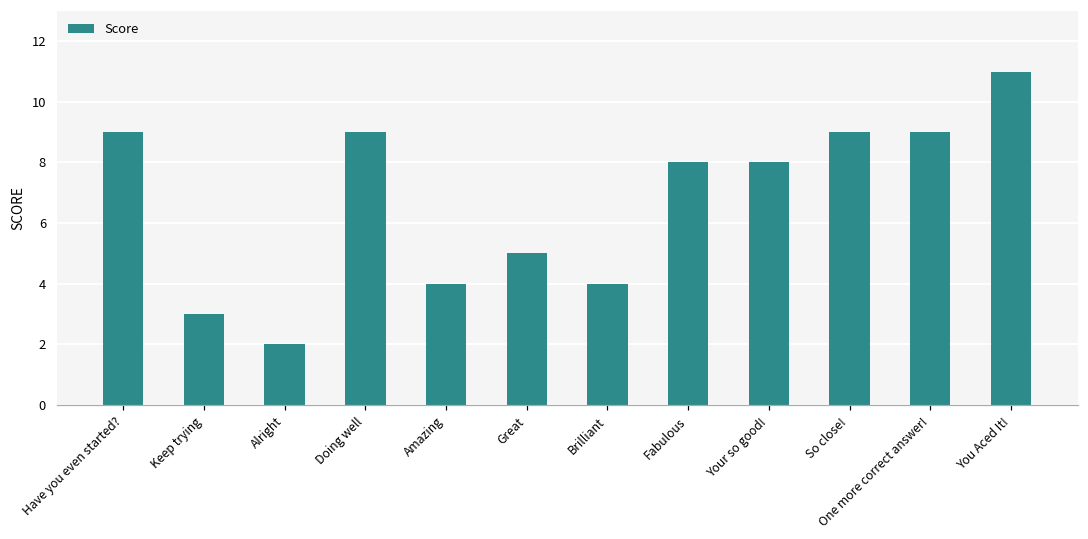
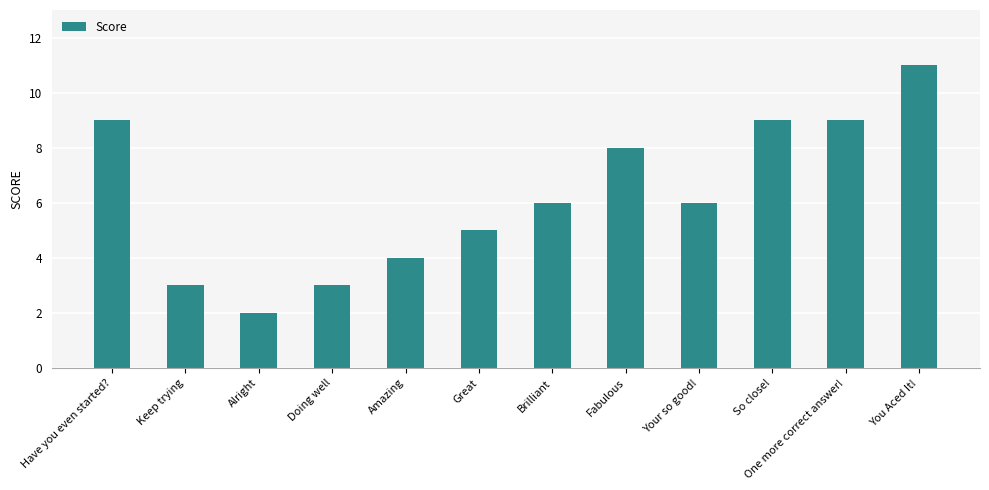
  {
    "Have you even started?": 9,
    "Keep trying": 3,
    "Alright": 2,
-   "Doing well": 9,
+   "Doing well": 3,
    "Amazing": 4,
    "Great": 5,
-   "Brilliant": 4,
+   "Brilliant": 6,
    "Fabulous": 8,
-   "Your so good!": 8,
+   "Your so good!": 6,
    "So close!": 9,
    "One more correct answer!": 9,
    "You Aced It!": 11
  }
